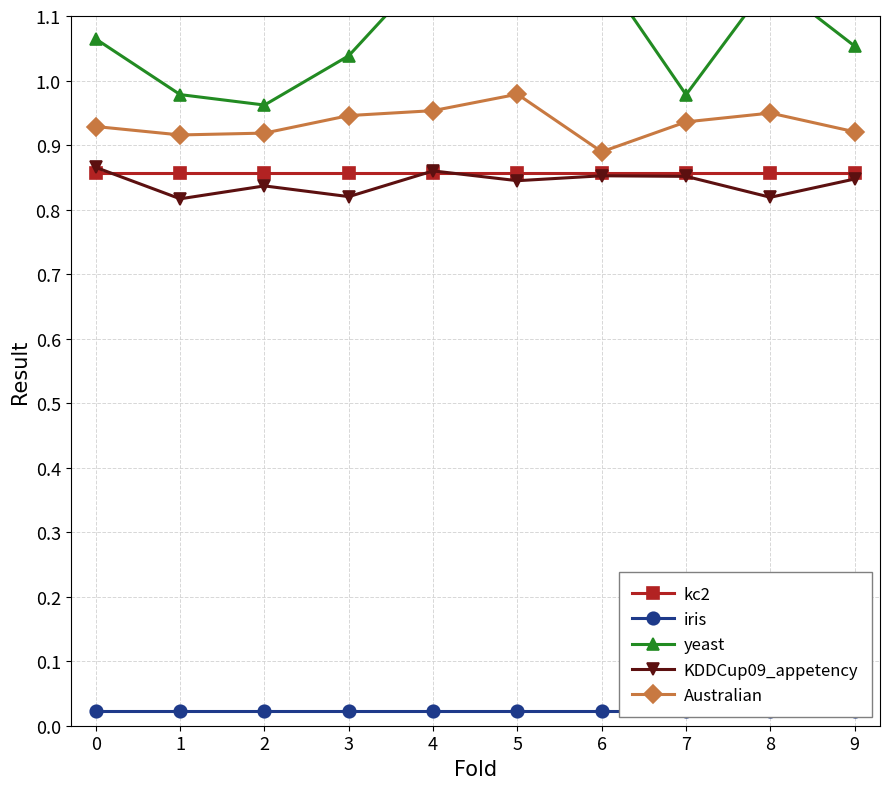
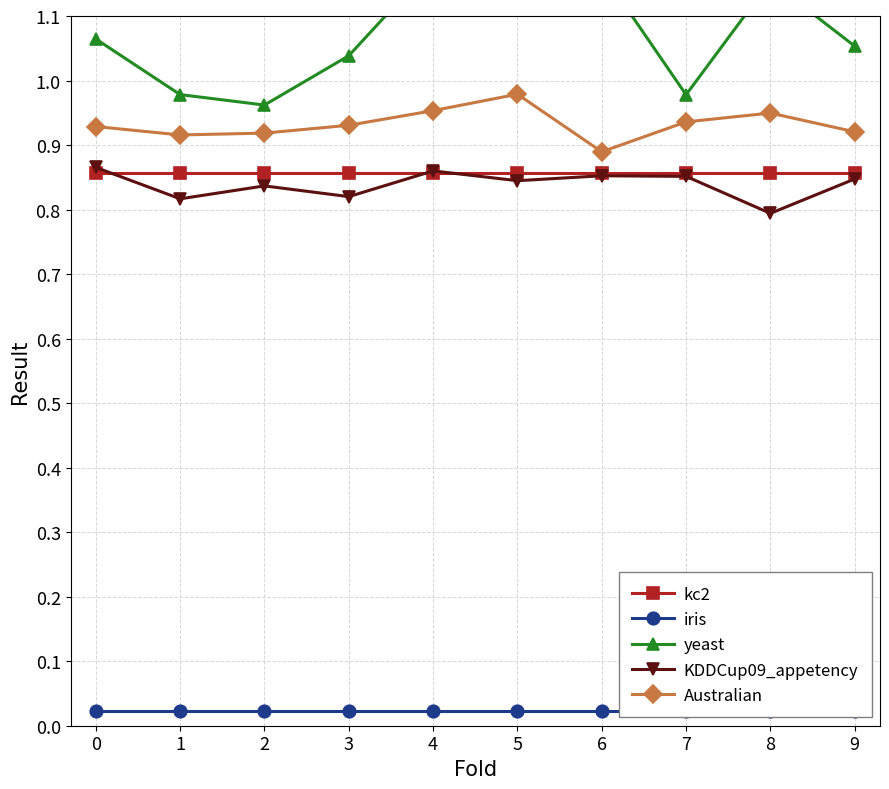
  {
    "kc2": {
      "0": 0.86,
      "1": 0.86,
      "2": 0.86,
      "3": 0.86,
      "5": 0.86,
      "6": 0.86,
      "7": 0.86,
      "8": 0.86,
      "9": 0.86
    },
    "iris": {
      "0": 0.02,
      "1": 0.02,
      "2": 0.02,
      "3": 0.02,
      "4": 0.02,
      "5": 0.02,
      "6": 0.02
    },
    "yeast": {
      "0": 1.06,
      "1": 0.98,
      "2": 0.96,
      "3": 1.04,
      "7": 0.98,
      "9": 1.05
    },
    "KDDCup09_appetency": {
      "0": 0.87,
      "1": 0.82,
      "2": 0.84,
      "3": 0.82,
      "5": 0.84,
      "6": 0.85,
      "7": 0.85,
-     "8": 0.82,
+     "8": 0.79,
      "9": 0.85
    },
    "Australian": {
      "0": 0.93,
      "1": 0.92,
      "2": 0.92,
-     "3": 0.95,
+     "3": 0.93,
      "4": 0.95,
      "5": 0.98,
      "6": 0.89,
      "7": 0.94,
      "8": 0.95,
      "9": 0.92
    }
  }
